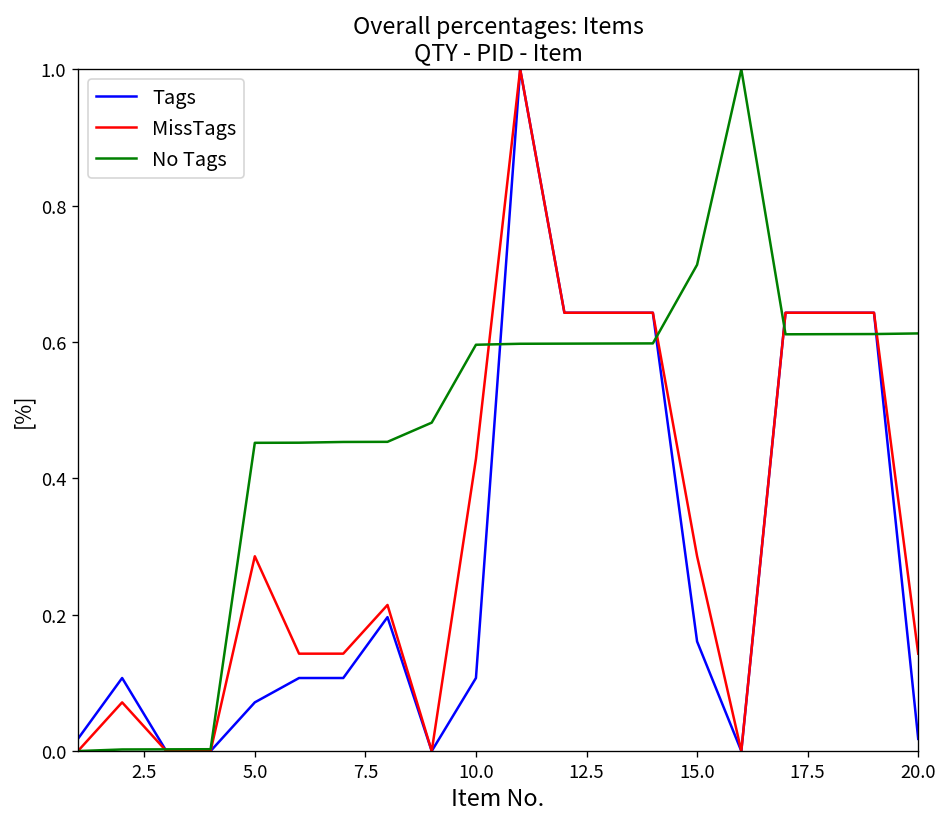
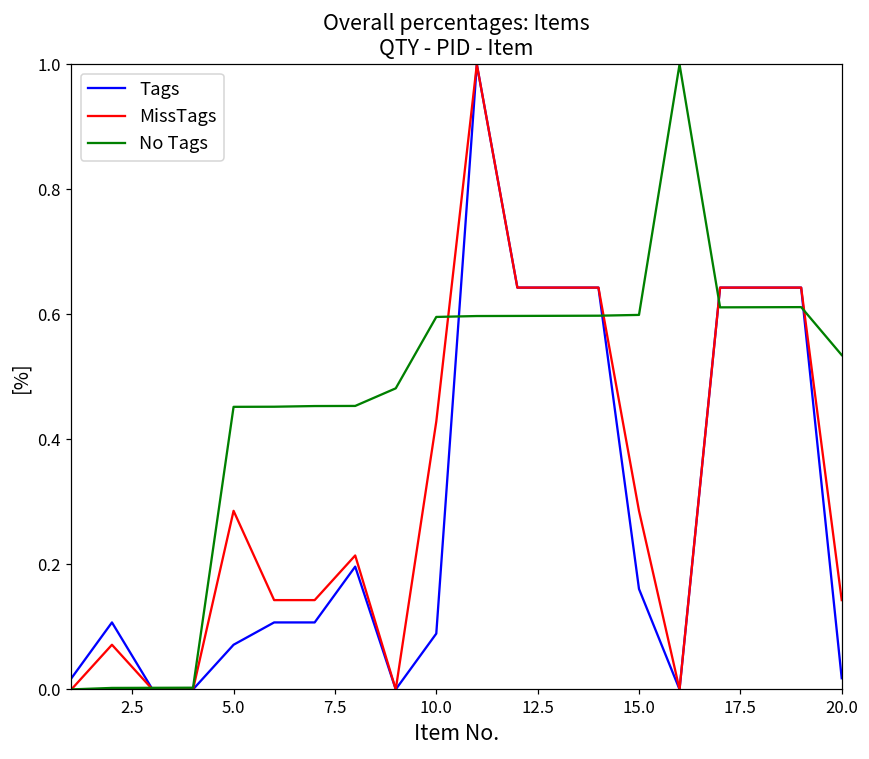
  {
    "Tags": {
      "5.0": 0.07,
-     "10.0": 0.11,
+     "10.0": 0.09,
      "15.0": 0.16,
      "20.0": 0.02
    },
    "MissTags": {
      "5.0": 0.29,
      "10.0": 0.43,
      "15.0": 0.29,
      "20.0": 0.14
    },
    "No Tags": {
      "5.0": 0.45,
      "10.0": 0.60,
-     "15.0": 0.71,
-     "20.0": 0.61
+     "15.0": 0.60,
+     "20.0": 0.53
    }
  }
